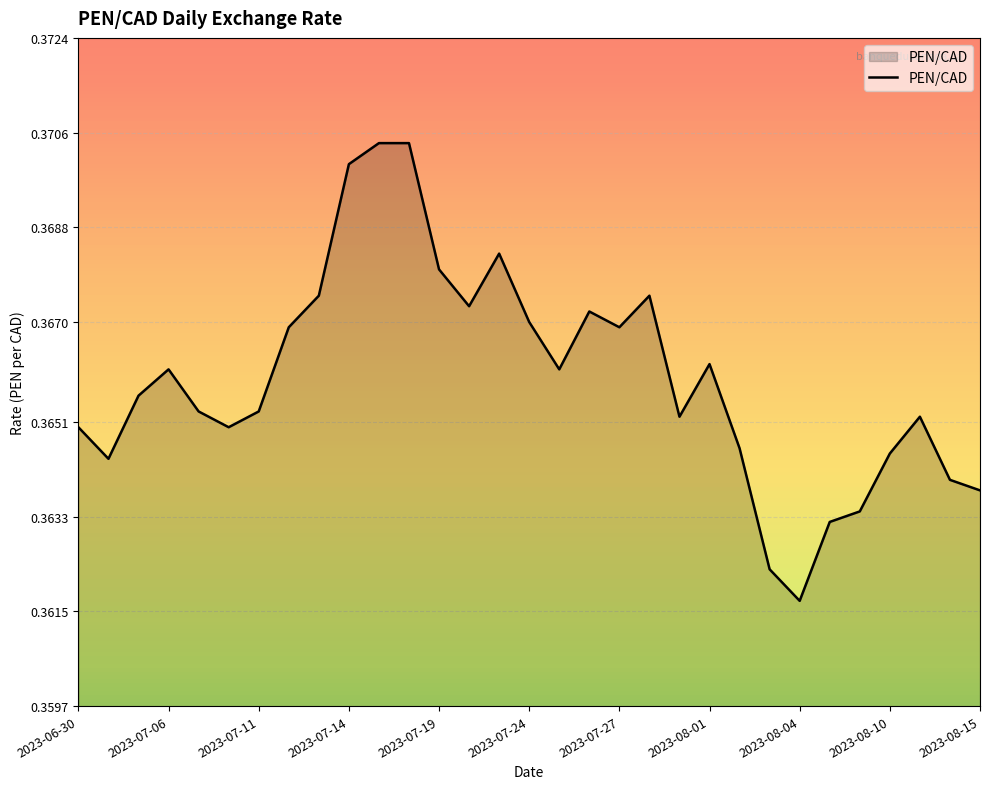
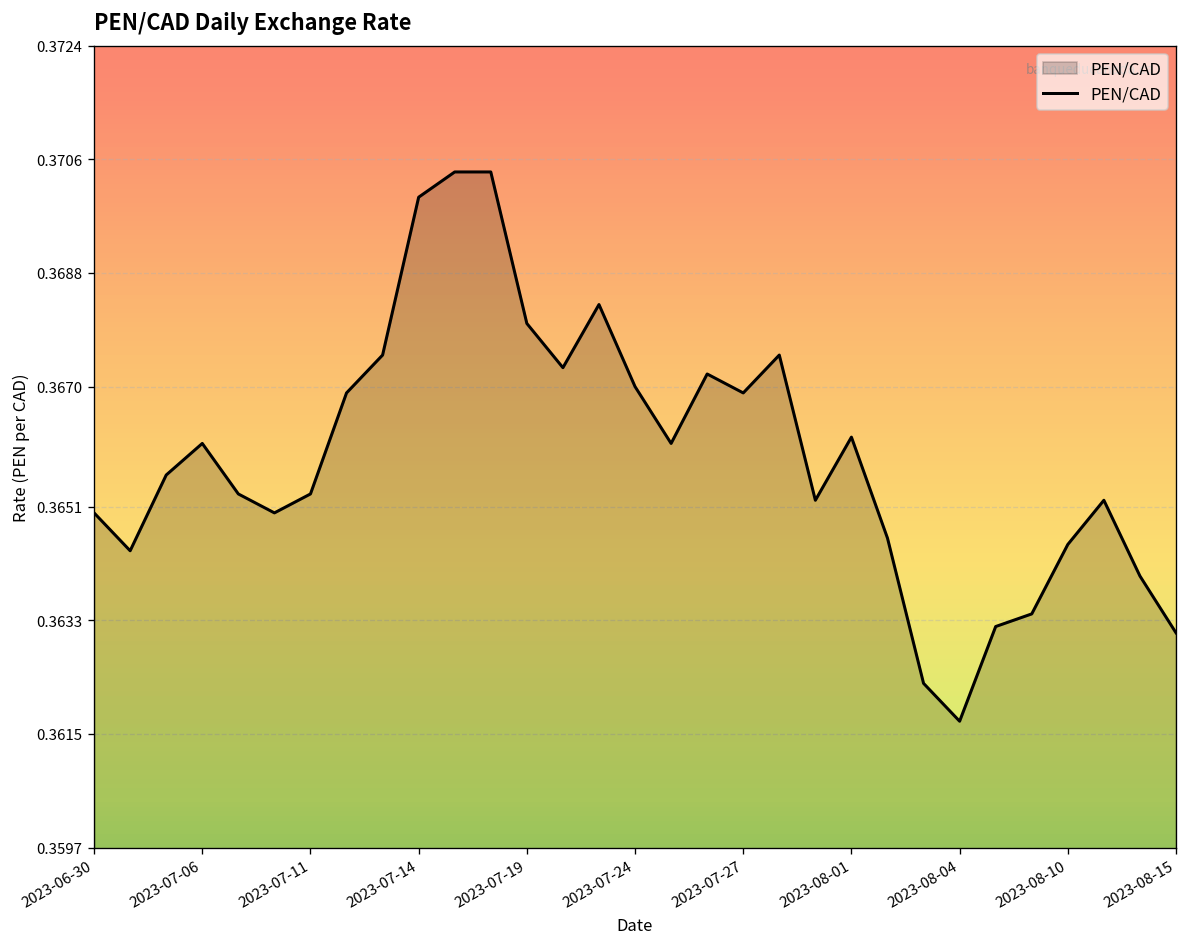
  {
    "2023-06-30": 0.3650,
    "2023-07-06": 0.3661,
    "2023-07-11": 0.3653,
    "2023-07-14": 0.3700,
    "2023-07-19": 0.3680,
    "2023-07-24": 0.3670,
    "2023-07-27": 0.3669,
    "2023-08-01": 0.3662,
    "2023-08-04": 0.3617,
    "2023-08-10": 0.3645,
-   "2023-08-15": 0.3638
+   "2023-08-15": 0.3631
  }
